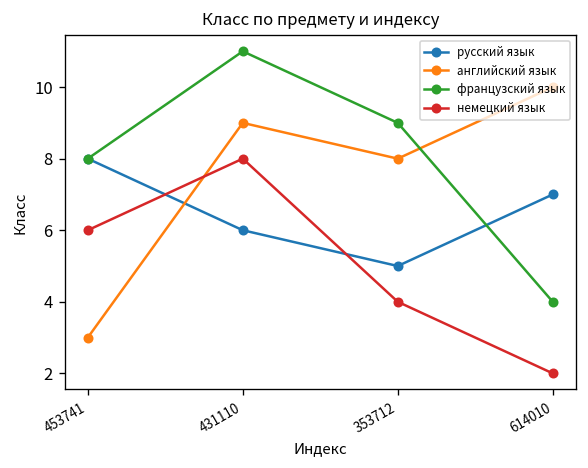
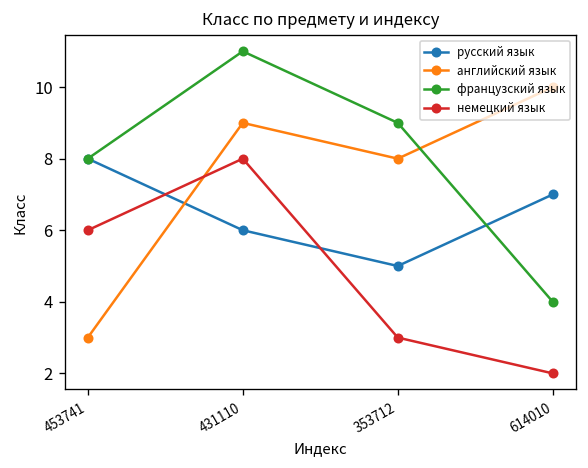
  {
    "русский язык": {
      "431110": 6,
      "353712": 5,
      "614010": 7
    },
    "английский язык": {
      "453741": 3,
      "431110": 9,
      "353712": 8
    },
    "французский язык": {
      "431110": 11,
      "353712": 9,
      "614010": 4
    },
    "немецкий язык": {
      "453741": 6,
      "431110": 8,
-     "353712": 4,
+     "353712": 3,
      "614010": 2
    }
  }
